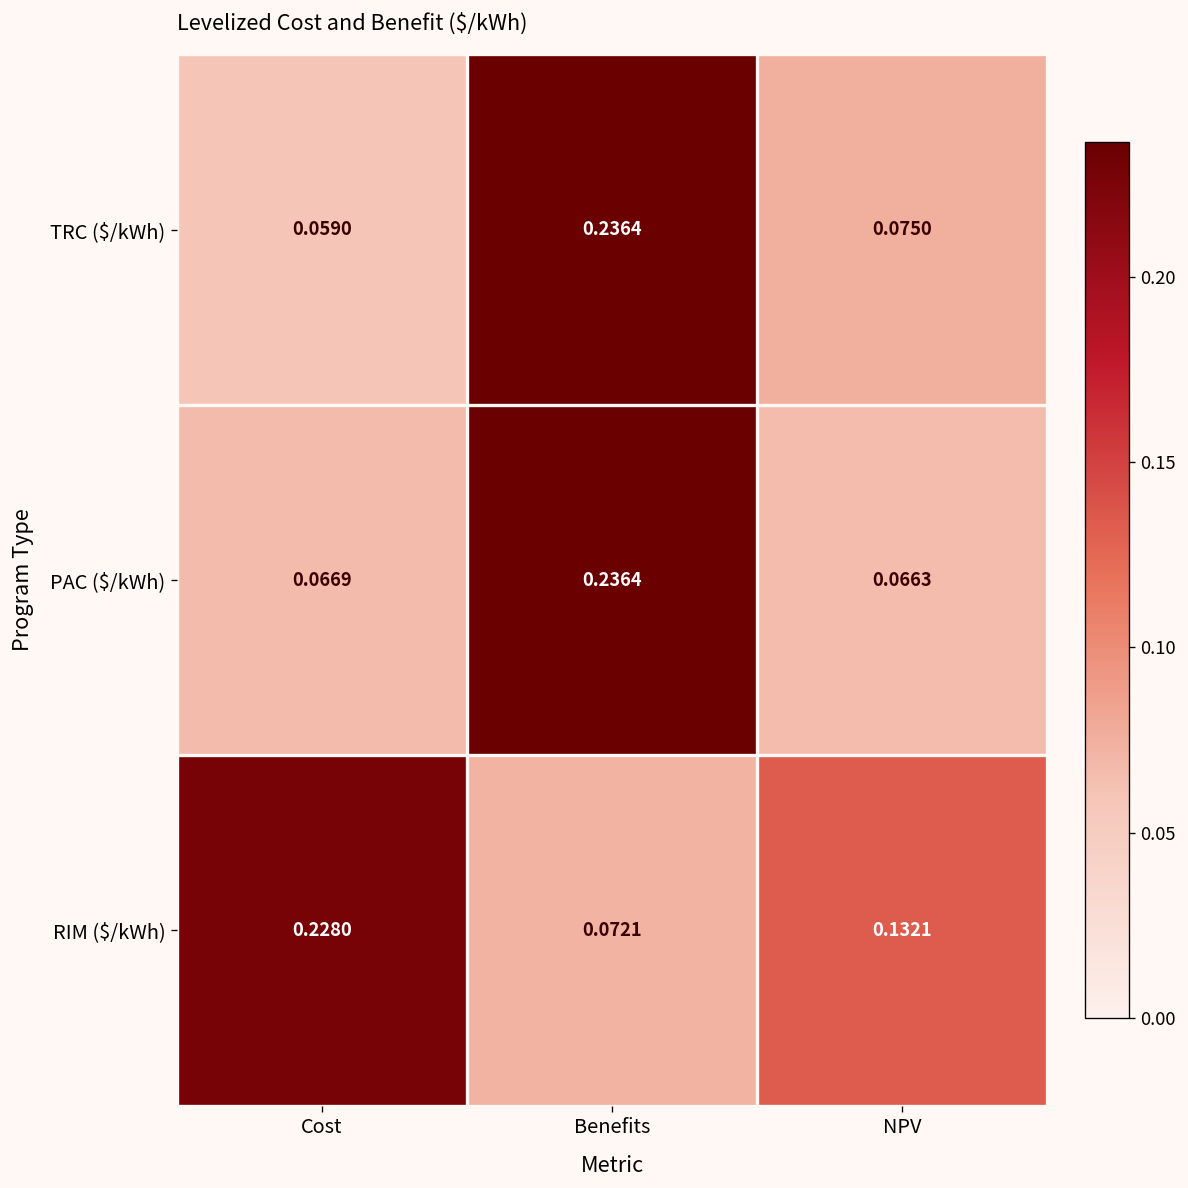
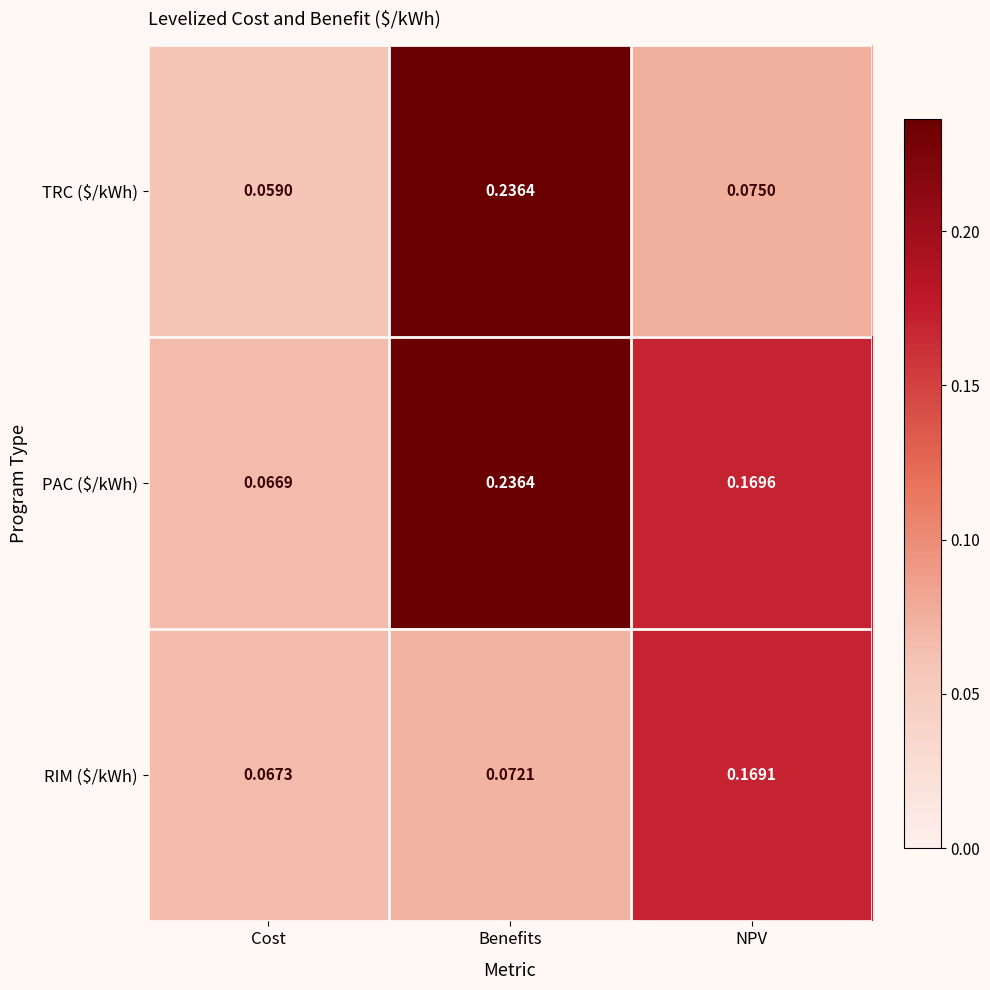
  {
    "TRC ($/kWh)": {
      "Cost": 0.0590,
      "Benefits": 0.2364,
      "NPV": 0.0750
    },
    "PAC ($/kWh)": {
      "Cost": 0.0669,
      "Benefits": 0.2364,
-     "NPV": 0.0663
+     "NPV": 0.1696
    },
    "RIM ($/kWh)": {
-     "Cost": 0.2280,
+     "Cost": 0.0673,
      "Benefits": 0.0721,
-     "NPV": 0.1321
+     "NPV": 0.1691
    }
  }
